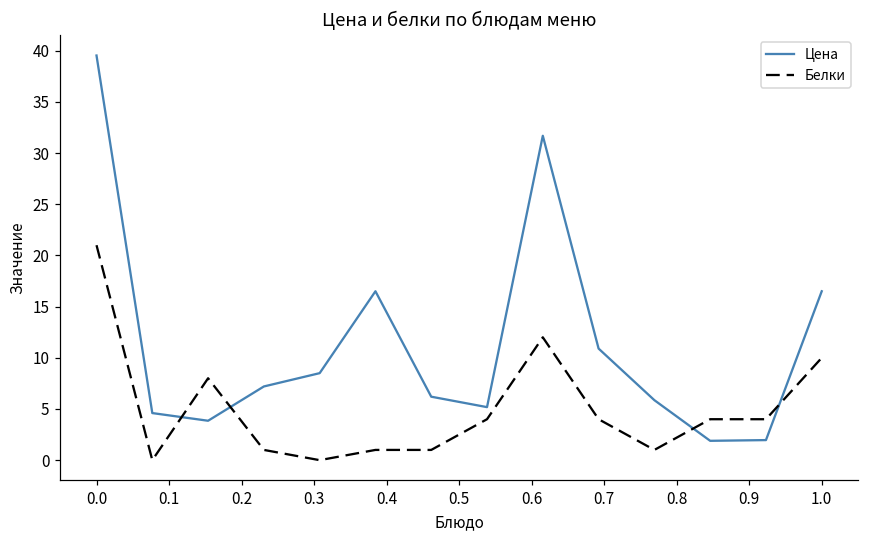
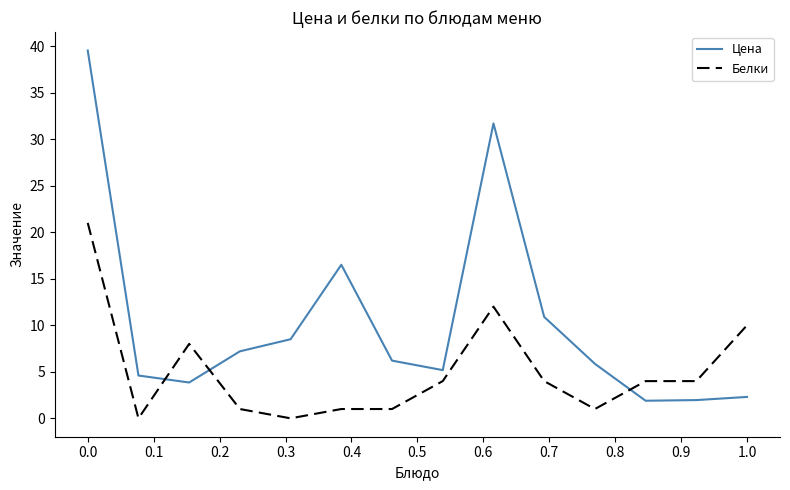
  {
    "Цена": {
      "0.0": 40,
-     "1.0": 17
+     "1.0": 2
    },
    "Белки": {
      "0.0": 21,
      "1.0": 10
    }
  }
